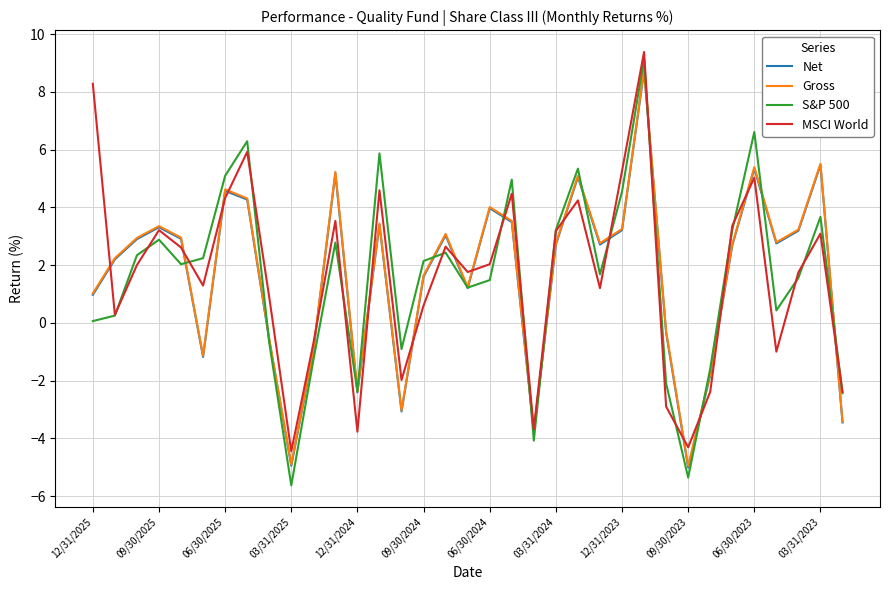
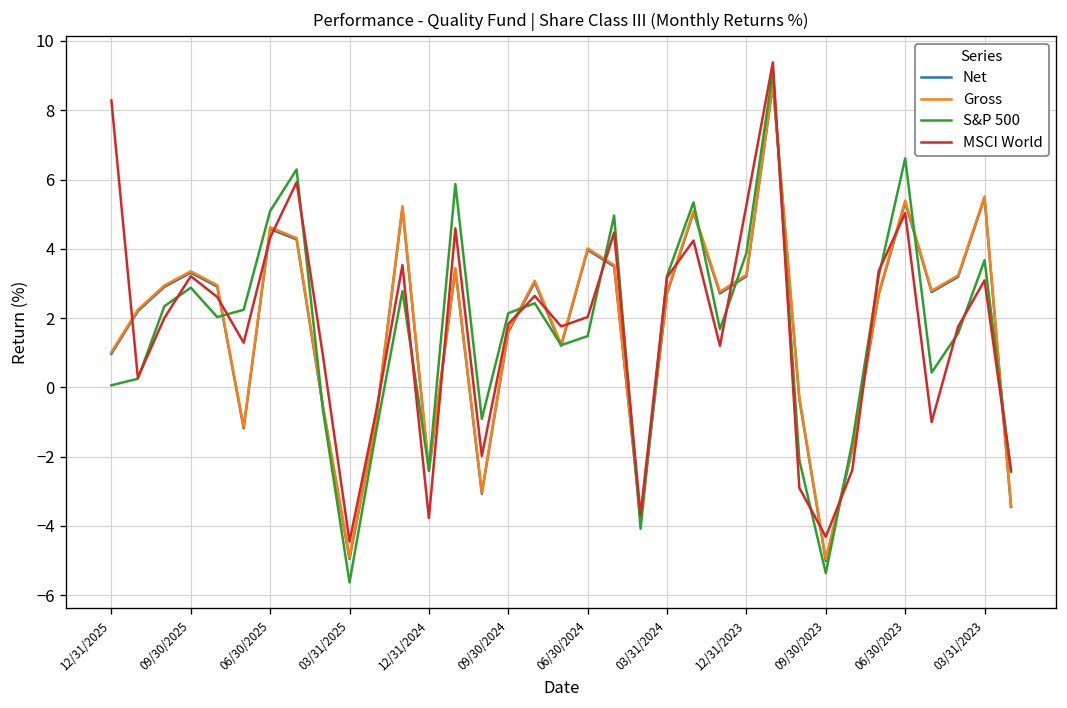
  {
    "S&P 500": {
      "12/31/2025": 0.1,
      "09/30/2025": 2.9,
      "06/30/2025": 5.1,
      "03/31/2025": -5.6,
      "09/30/2024": 2.1,
      "06/30/2024": 1.5,
-     "12/31/2023": 4.5,
+     "12/31/2023": 3.9,
      "09/30/2023": -5.4,
      "06/30/2023": 6.6,
      "03/31/2023": 3.7
    },
    "MSCI World": {
      "12/31/2025": 8.3,
      "09/30/2025": 3.2,
      "06/30/2025": 4.3,
      "03/31/2025": -4.5,
      "12/31/2024": -3.8,
-     "09/30/2024": 0.6,
+     "09/30/2024": 1.8,
      "06/30/2024": 2.0,
      "12/31/2023": 5.3,
      "09/30/2023": -4.3,
      "06/30/2023": 5.0,
      "03/31/2023": 3.1
    }
  }
